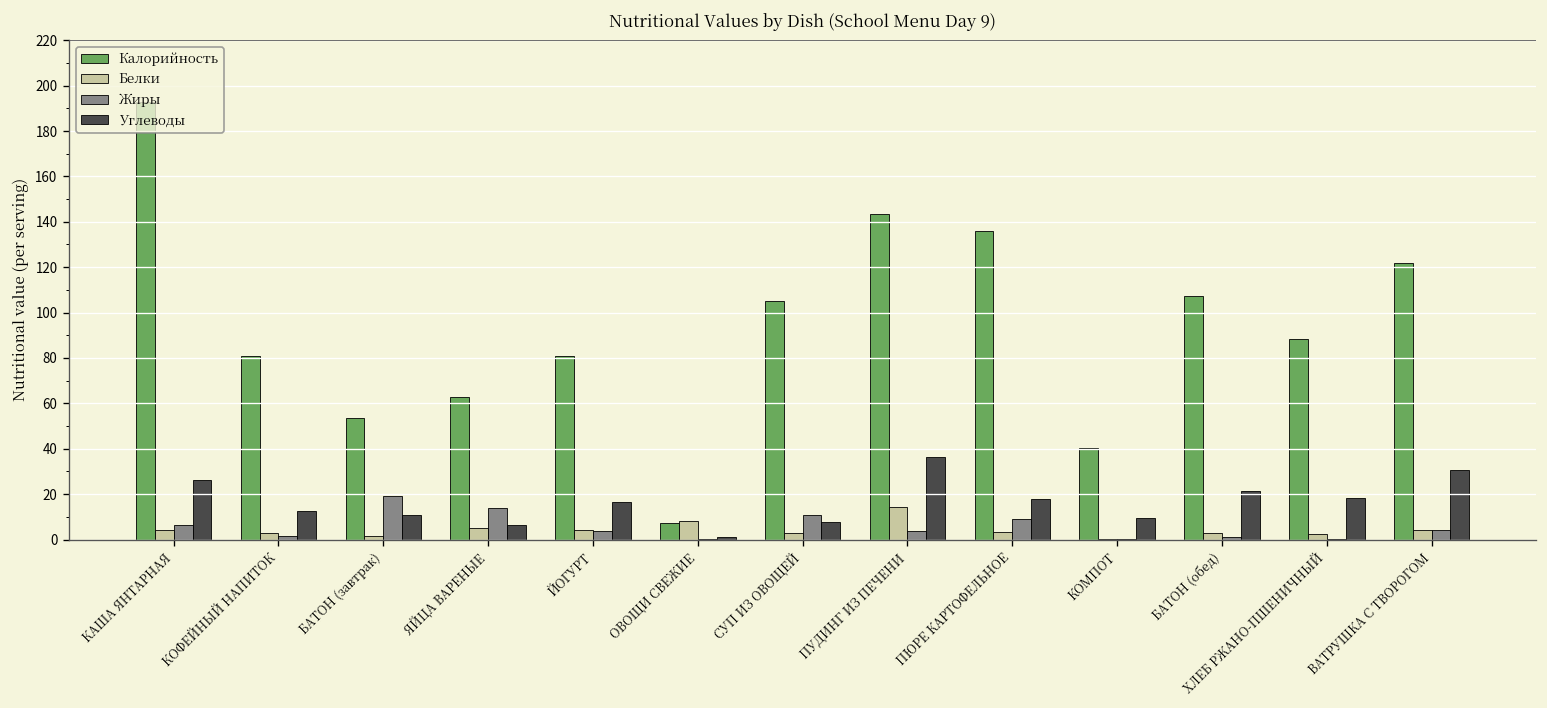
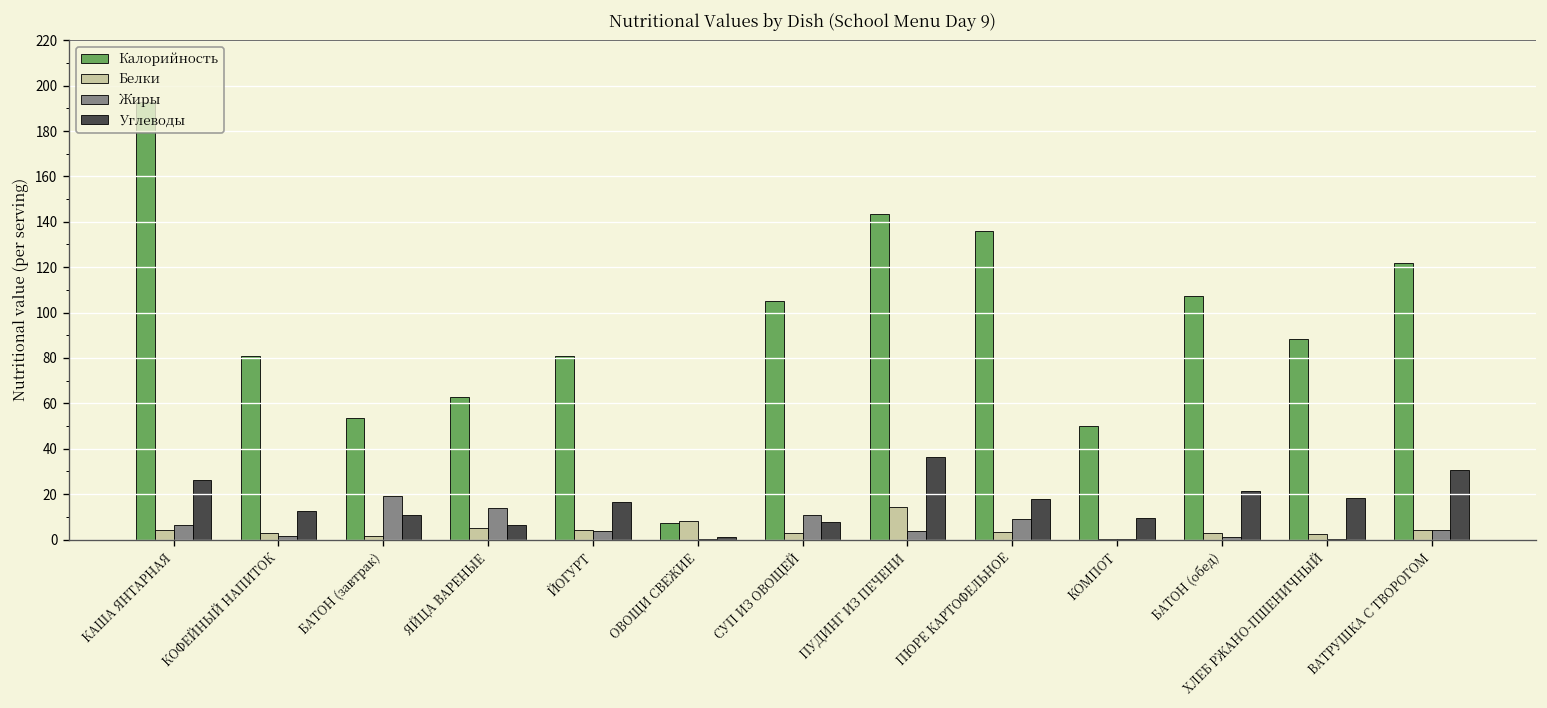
  {
    "Калорийность": {
      "КОФЕЙНЫЙ НАПИТОК": 81,
      "БАТОН (завтрак)": 54,
      "ЯЙЦА ВАРЕНЫЕ": 63,
      "ЙОГУРТ": 81,
      "ОВОЩИ СВЕЖИЕ": 7,
      "СУП ИЗ ОВОЩЕЙ": 105,
      "ПУДИНГ ИЗ ПЕЧЕНИ": 144,
      "ПЮРЕ КАРТОФЕЛЬНОЕ": 136,
-     "КОМПОТ": 40,
+     "КОМПОТ": 50,
      "БАТОН (обед)": 107,
      "ХЛЕБ РЖАНО-ПШЕНИЧНЫЙ": 88,
      "ВАТРУШКА С ТВОРОГОМ": 122
    },
    "Белки": {
      "КАША ЯНТАРНАЯ": 4,
      "КОФЕЙНЫЙ НАПИТОК": 3,
      "БАТОН (завтрак)": 2,
      "ЯЙЦА ВАРЕНЫЕ": 5,
      "ЙОГУРТ": 4,
      "ОВОЩИ СВЕЖИЕ": 8,
      "СУП ИЗ ОВОЩЕЙ": 3,
      "ПУДИНГ ИЗ ПЕЧЕНИ": 14,
      "ПЮРЕ КАРТОФЕЛЬНОЕ": 3,
      "БАТОН (обед)": 3,
      "ХЛЕБ РЖАНО-ПШЕНИЧНЫЙ": 3,
      "ВАТРУШКА С ТВОРОГОМ": 4
    },
    "Жиры": {
      "КАША ЯНТАРНАЯ": 7,
      "КОФЕЙНЫЙ НАПИТОК": 2,
      "БАТОН (завтрак)": 19,
      "ЯЙЦА ВАРЕНЫЕ": 14,
      "ЙОГУРТ": 4,
      "СУП ИЗ ОВОЩЕЙ": 11,
      "ПУДИНГ ИЗ ПЕЧЕНИ": 4,
      "ПЮРЕ КАРТОФЕЛЬНОЕ": 9,
      "ВАТРУШКА С ТВОРОГОМ": 4
    },
    "Углеводы": {
      "КАША ЯНТАРНАЯ": 26,
      "КОФЕЙНЫЙ НАПИТОК": 12,
      "БАТОН (завтрак)": 11,
      "ЯЙЦА ВАРЕНЫЕ": 6,
      "ЙОГУРТ": 17,
      "СУП ИЗ ОВОЩЕЙ": 8,
      "ПУДИНГ ИЗ ПЕЧЕНИ": 36,
      "ПЮРЕ КАРТОФЕЛЬНОЕ": 18,
      "КОМПОТ": 10,
      "БАТОН (обед)": 21,
      "ХЛЕБ РЖАНО-ПШЕНИЧНЫЙ": 19,
      "ВАТРУШКА С ТВОРОГОМ": 31
    }
  }
